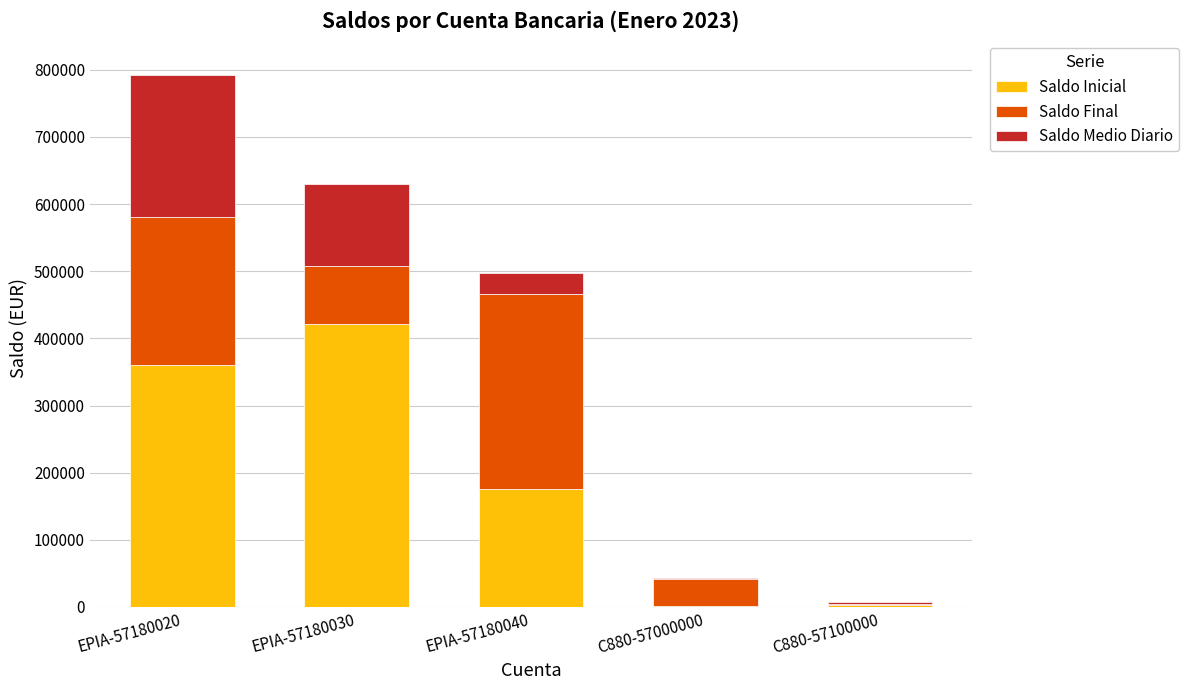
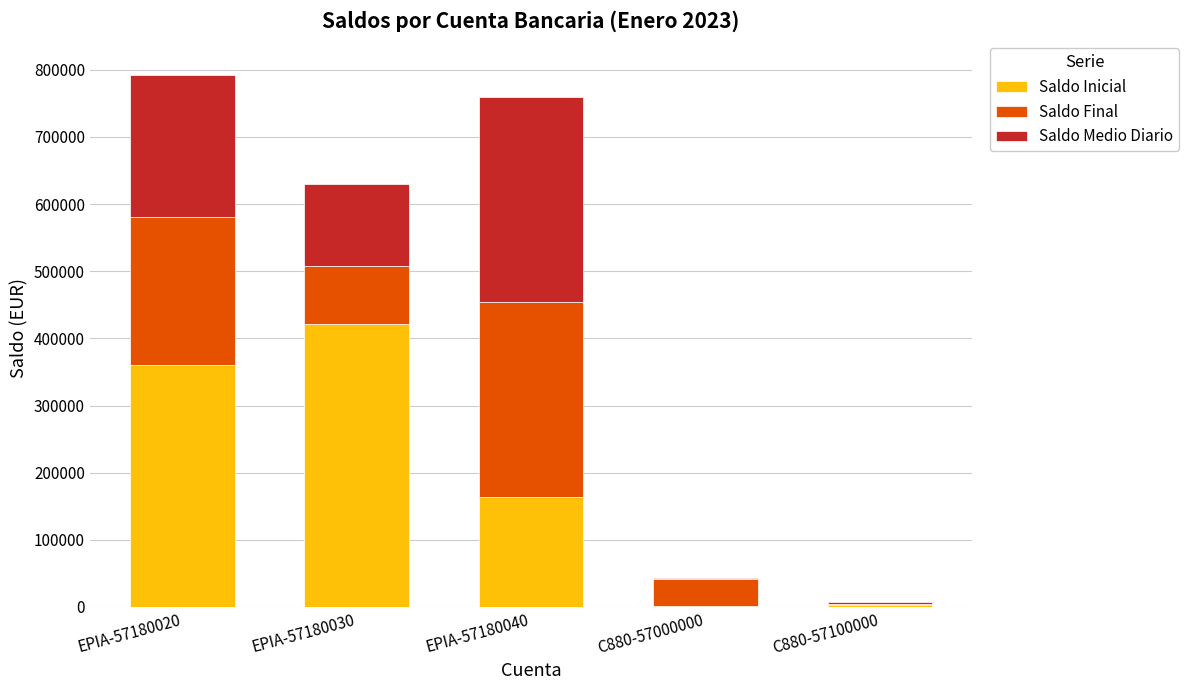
  {
    "Saldo Inicial": {
      "EPIA-57180020": 360000,
      "EPIA-57180030": 420000,
-     "EPIA-57180040": 180000
+     "EPIA-57180040": 160000
    },
    "Saldo Final": {
      "EPIA-57180020": 220000,
      "EPIA-57180030": 90000,
      "EPIA-57180040": 290000,
      "C880-57000000": 40000
    },
    "Saldo Medio Diario": {
      "EPIA-57180020": 210000,
      "EPIA-57180030": 120000,
-     "EPIA-57180040": 30000
+     "EPIA-57180040": 300000
    }
  }
